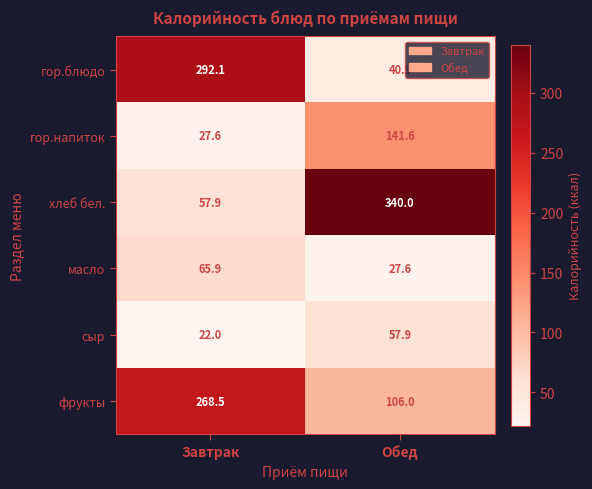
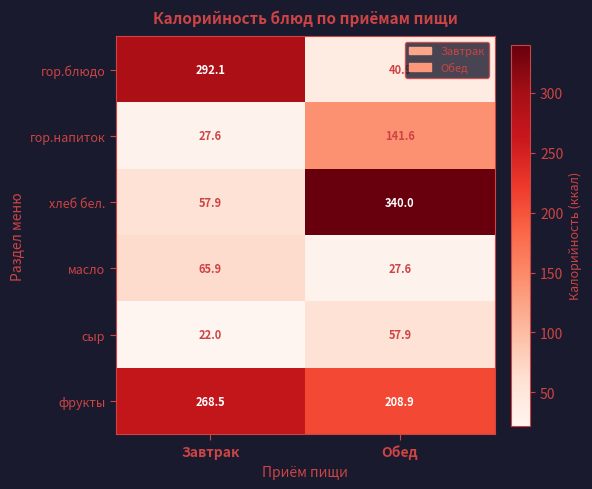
  {
    "гор.блюдо": {
      "Завтрак": 292.1
    },
    "гор.напиток": {
      "Завтрак": 27.6,
      "Обед": 141.6
    },
    "хлеб бел.": {
      "Завтрак": 57.9,
      "Обед": 340.0
    },
    "масло": {
      "Завтрак": 65.9,
      "Обед": 27.6
    },
    "сыр": {
      "Завтрак": 22.0,
      "Обед": 57.9
    },
    "фрукты": {
      "Завтрак": 268.5,
-     "Обед": 106.0
+     "Обед": 208.9
    }
  }
